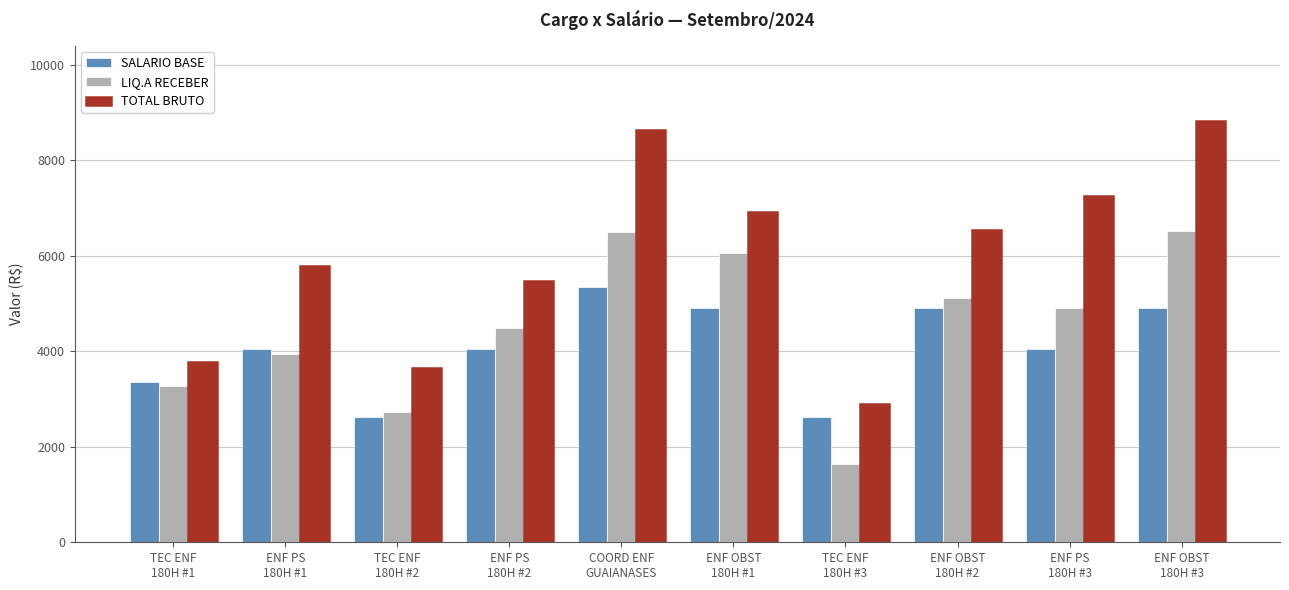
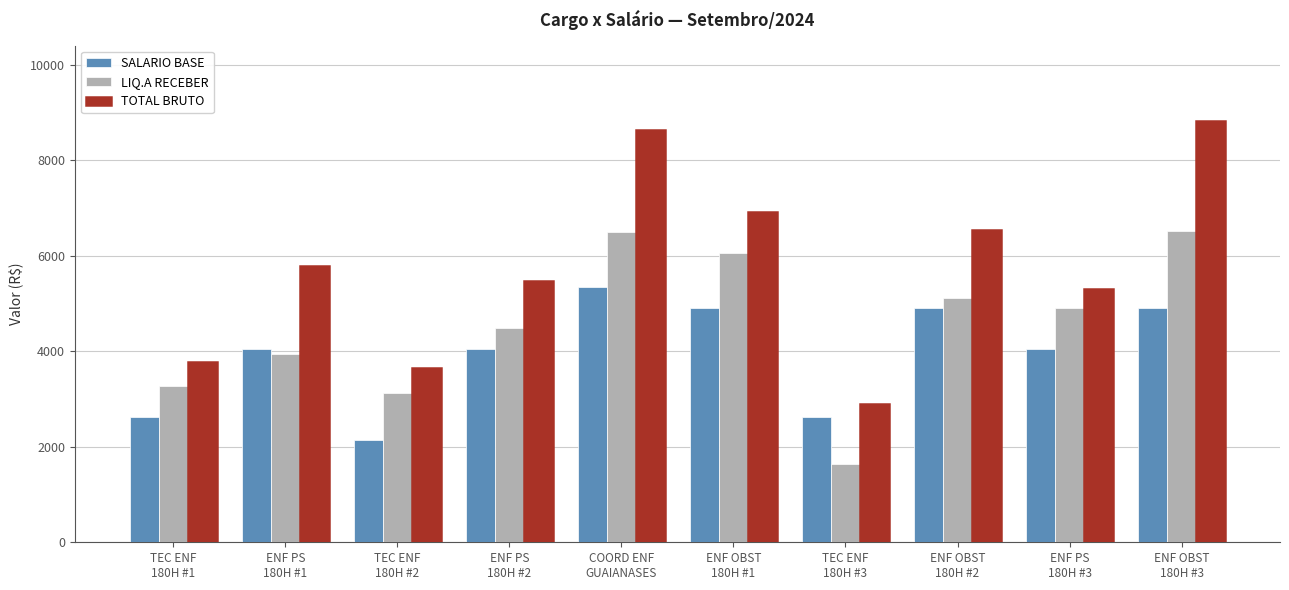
  {
    "SALARIO BASE": {
-     "TEC ENF 180H #1": 3400,
+     "TEC ENF 180H #1": 2600,
      "ENF PS 180H #1": 4000,
-     "TEC ENF 180H #2": 2600,
+     "TEC ENF 180H #2": 2100,
      "ENF PS 180H #2": 4000,
      "COORD ENF GUAIANASES": 5300,
      "ENF OBST 180H #1": 4900,
      "TEC ENF 180H #3": 2600,
      "ENF OBST 180H #2": 4900,
      "ENF PS 180H #3": 4000,
      "ENF OBST 180H #3": 4900
    },
    "LIQ.A RECEBER": {
      "TEC ENF 180H #1": 3300,
      "ENF PS 180H #1": 3900,
-     "TEC ENF 180H #2": 2700,
+     "TEC ENF 180H #2": 3100,
      "ENF PS 180H #2": 4500,
      "COORD ENF GUAIANASES": 6500,
      "ENF OBST 180H #1": 6100,
      "TEC ENF 180H #3": 1600,
      "ENF OBST 180H #2": 5100,
      "ENF PS 180H #3": 4900,
      "ENF OBST 180H #3": 6500
    },
    "TOTAL BRUTO": {
      "TEC ENF 180H #1": 3800,
      "ENF PS 180H #1": 5800,
      "TEC ENF 180H #2": 3600,
      "ENF PS 180H #2": 5500,
      "COORD ENF GUAIANASES": 8600,
      "ENF OBST 180H #1": 6900,
      "TEC ENF 180H #3": 2900,
      "ENF OBST 180H #2": 6500,
-     "ENF PS 180H #3": 7300,
+     "ENF PS 180H #3": 5300,
      "ENF OBST 180H #3": 8800
    }
  }
